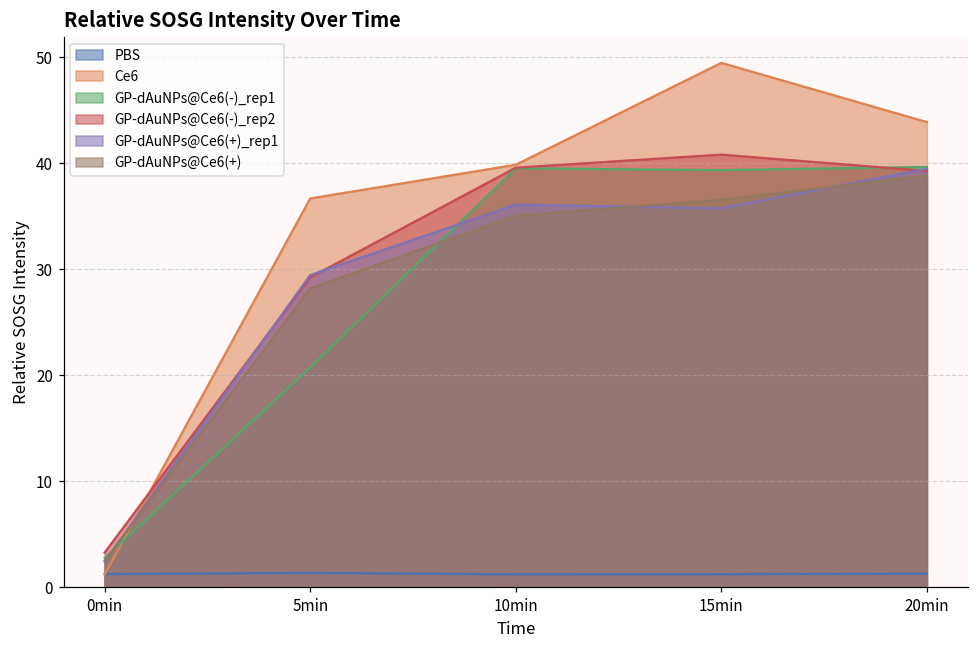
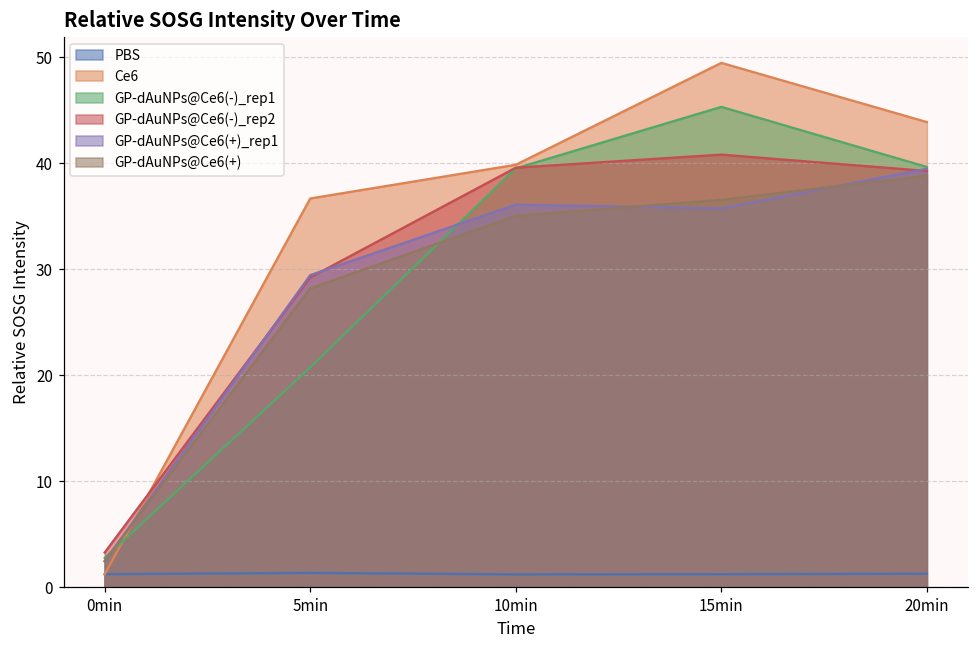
  {
    "GP-dAuNPs@Ce6(-)_rep1": {
      "5min": 21,
-     "15min": 39
+     "15min": 45
    }
  }
